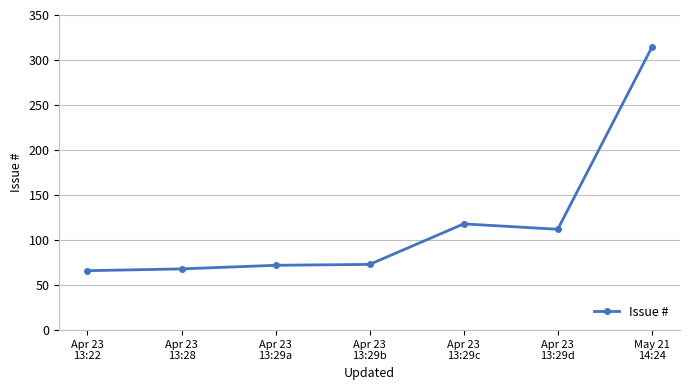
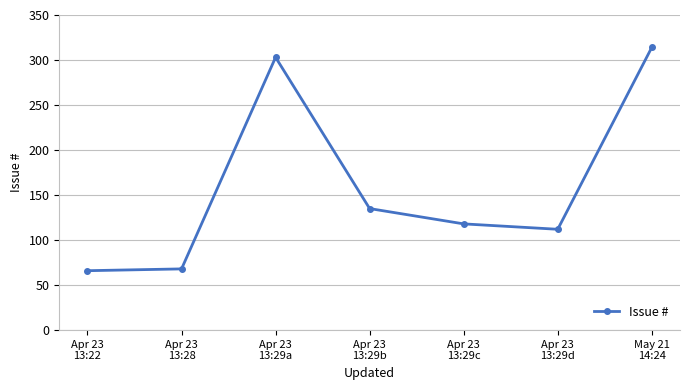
  {
    "Apr 23 13:22": 70,
    "Apr 23 13:28": 70,
-   "Apr 23 13:29a": 70,
-   "Apr 23 13:29b": 70,
+   "Apr 23 13:29a": 300,
+   "Apr 23 13:29b": 140,
    "Apr 23 13:29c": 120,
    "Apr 23 13:29d": 110,
    "May 21 14:24": 310
  }
